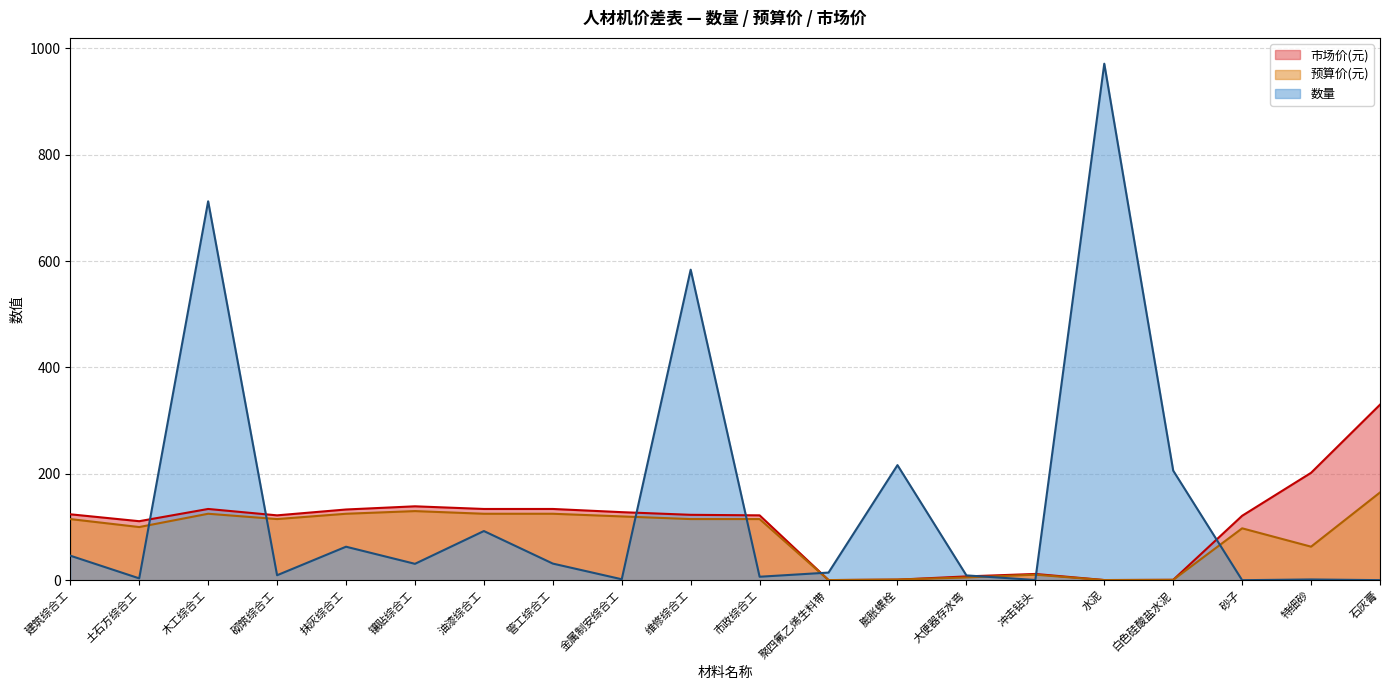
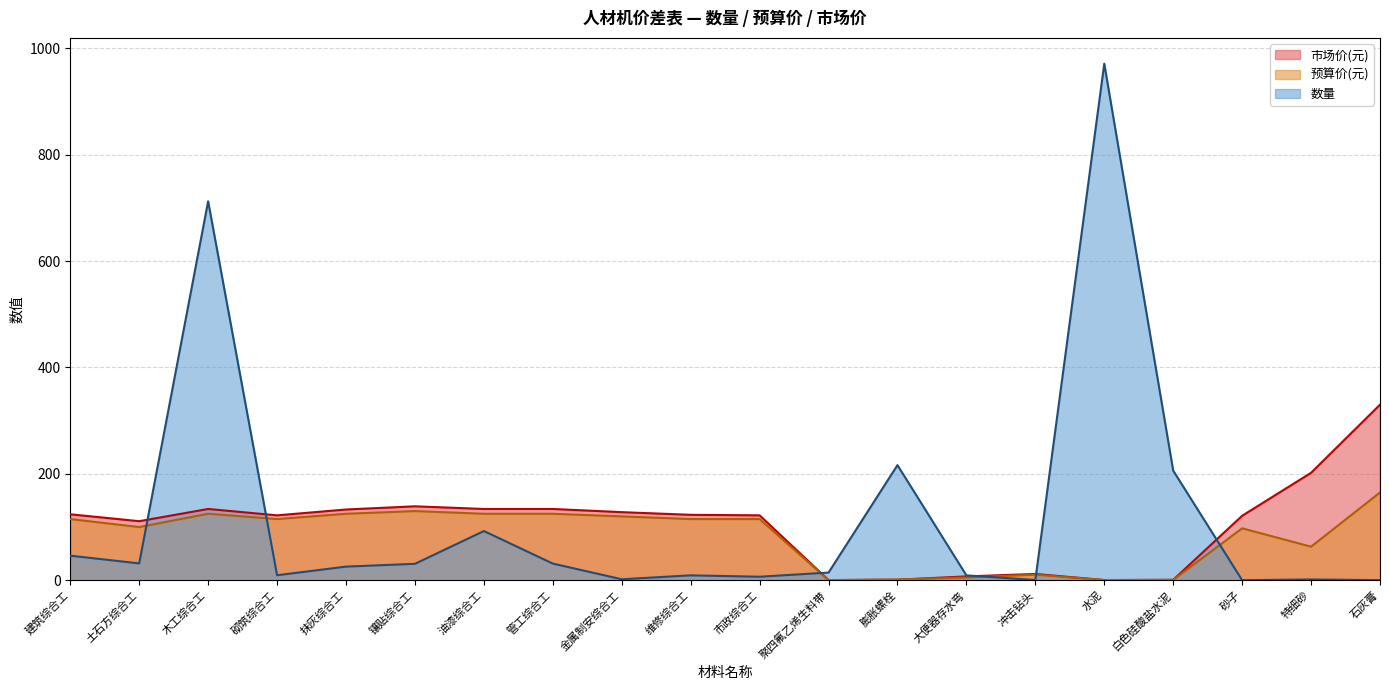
  {
    "数量": {
      "建筑综合工": 50,
-     "土石方综合工": 0,
+     "土石方综合工": 30,
      "木工综合工": 710,
      "砌筑综合工": 10,
-     "抹灰综合工": 60,
+     "抹灰综合工": 30,
      "镶贴综合工": 30,
      "油漆综合工": 90,
      "管工综合工": 30,
      "金属制安综合工": 0,
-     "维修综合工": 580,
+     "维修综合工": 10,
      "市政综合工": 10,
      "聚四氟乙烯生料带": 10,
      "膨胀螺栓": 220,
      "冲击钻头": 0,
      "水泥": 970,
      "白色硅酸盐水泥": 210,
      "砂子": 0,
      "特细砂": 0,
      "石灰膏": 0
    }
  }
